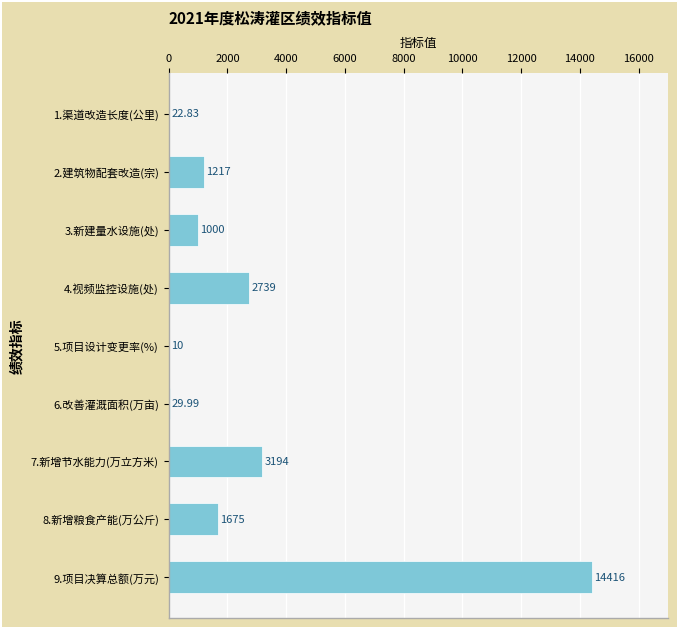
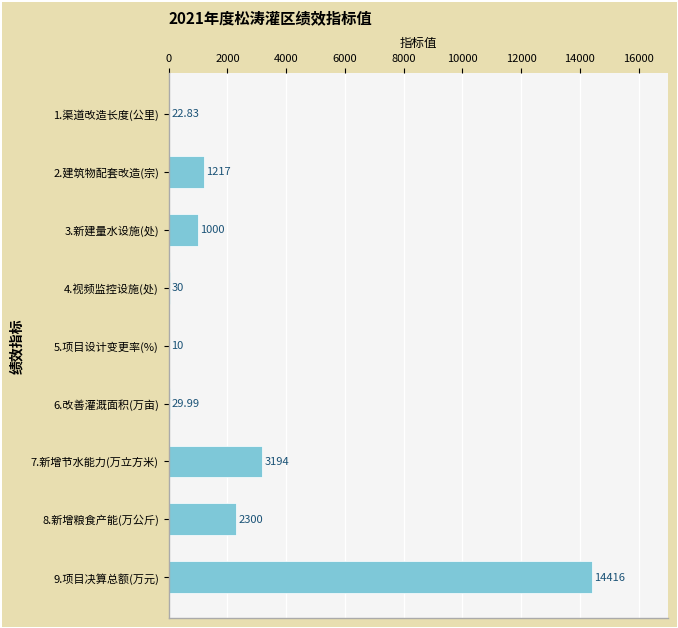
  {
    "1.渠道改造长度(公里)": 22.83,
    "2.建筑物配套改造(宗)": 1217,
    "3.新建量水设施(处)": 1000,
-   "4.视频监控设施(处)": 2739,
+   "4.视频监控设施(处)": 30,
    "5.项目设计变更率(%)": 10,
    "6.改善灌溉面积(万亩)": 29.99,
    "7.新增节水能力(万立方米)": 3194,
-   "8.新增粮食产能(万公斤)": 1675,
+   "8.新增粮食产能(万公斤)": 2300,
    "9.项目决算总额(万元)": 14416
  }
